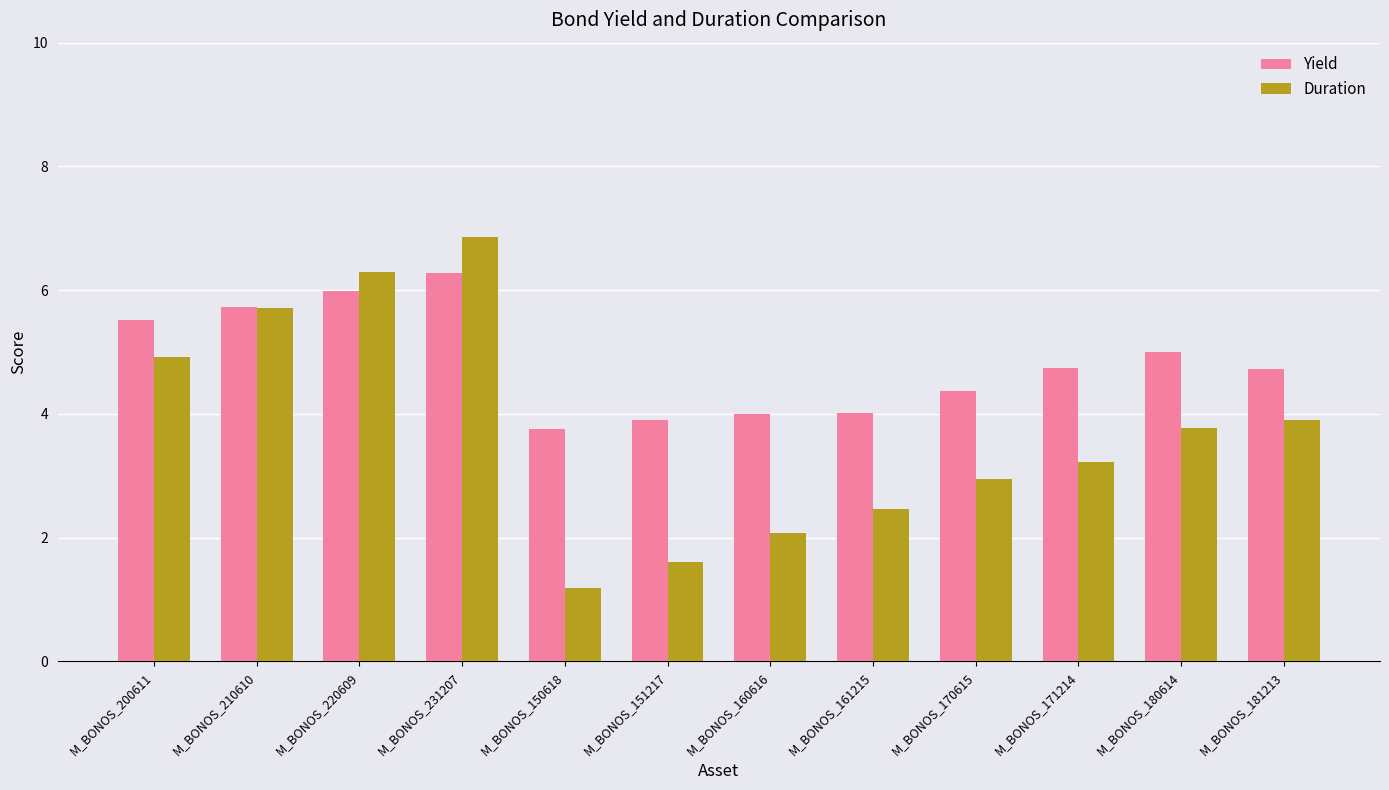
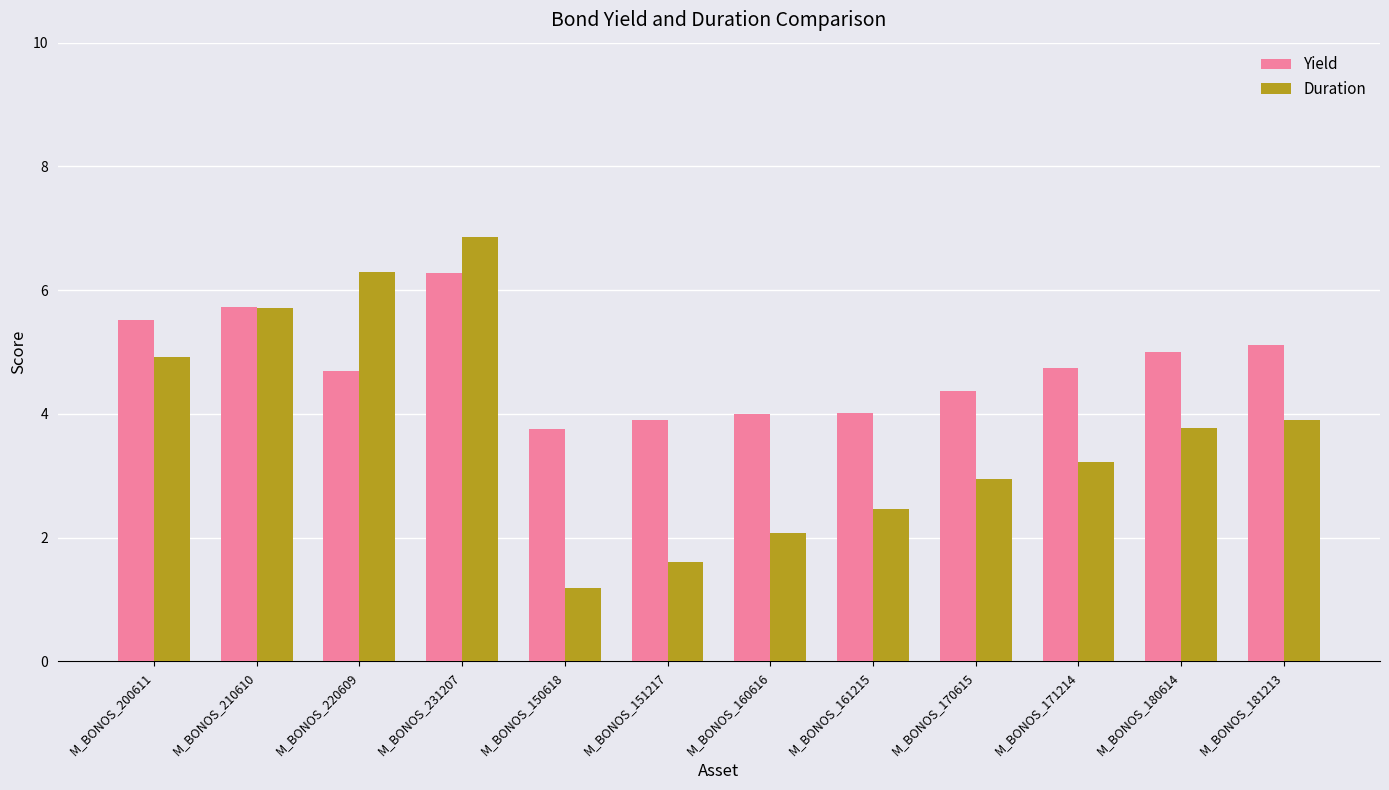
  {
    "Yield": {
      "M_BONOS_200611": 5.5,
      "M_BONOS_210610": 5.7,
-     "M_BONOS_220609": 6.0,
+     "M_BONOS_220609": 4.7,
      "M_BONOS_231207": 6.3,
      "M_BONOS_150618": 3.8,
      "M_BONOS_151217": 3.9,
      "M_BONOS_160616": 4.0,
      "M_BONOS_161215": 4.0,
      "M_BONOS_170615": 4.4,
      "M_BONOS_171214": 4.7,
      "M_BONOS_180614": 5.0,
-     "M_BONOS_181213": 4.7
+     "M_BONOS_181213": 5.1
    },
    "Duration": {
      "M_BONOS_200611": 4.9,
      "M_BONOS_210610": 5.7,
      "M_BONOS_220609": 6.3,
      "M_BONOS_231207": 6.9,
      "M_BONOS_150618": 1.2,
      "M_BONOS_151217": 1.6,
      "M_BONOS_160616": 2.1,
      "M_BONOS_161215": 2.5,
      "M_BONOS_170615": 3.0,
      "M_BONOS_171214": 3.2,
      "M_BONOS_180614": 3.8,
      "M_BONOS_181213": 3.9
    }
  }
